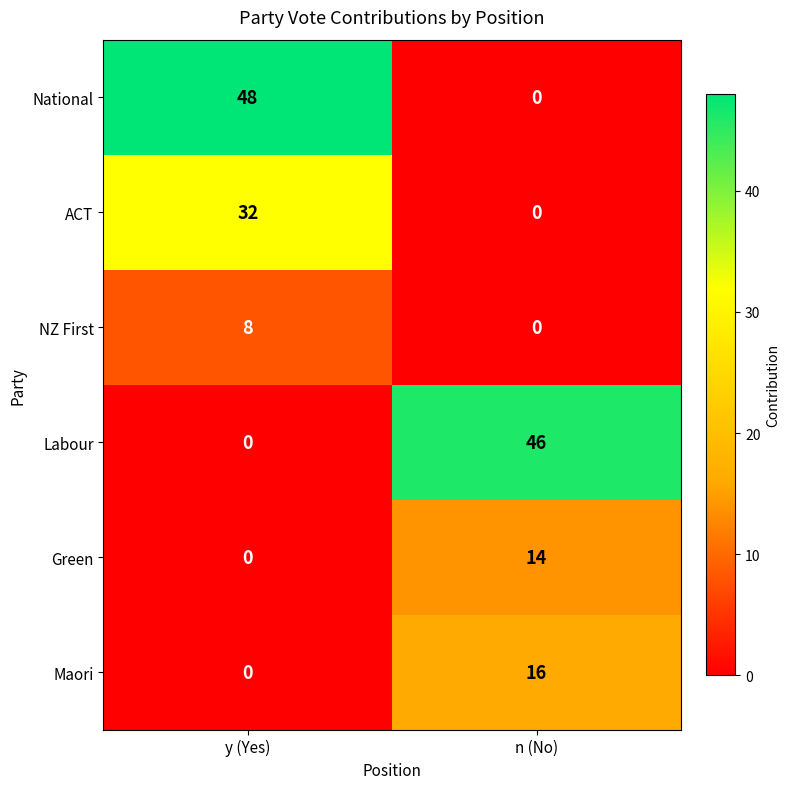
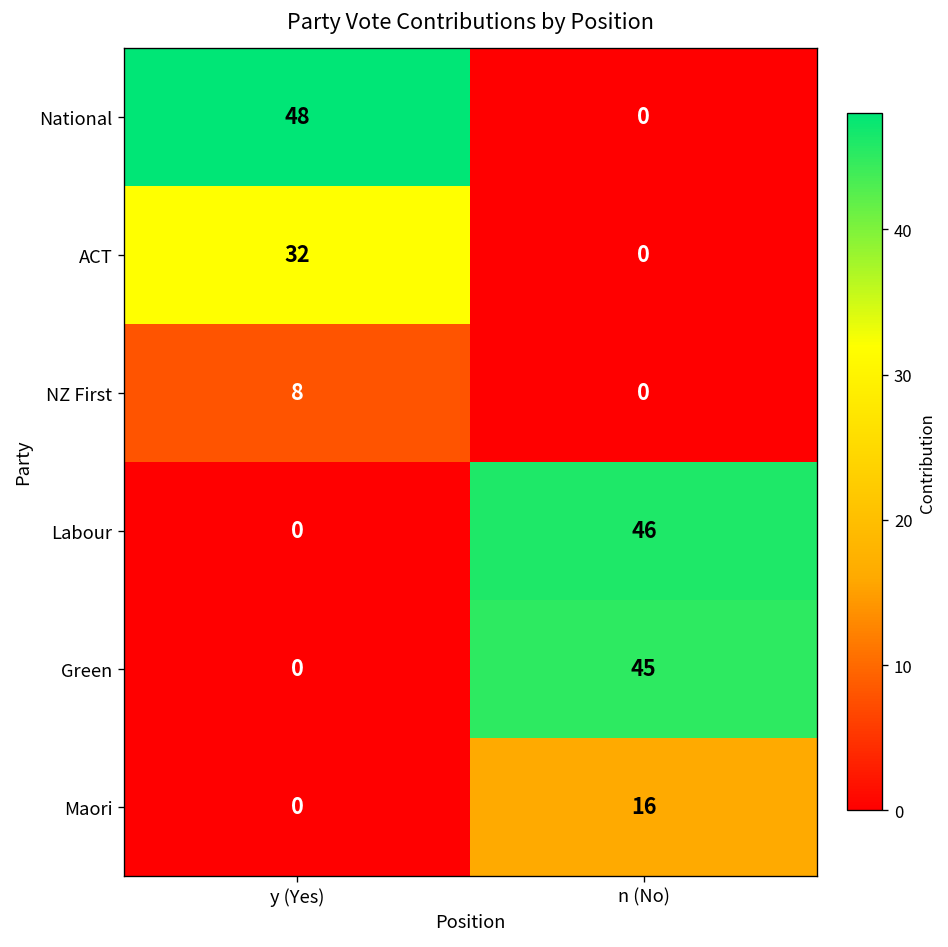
  {
    "National": {
      "y (Yes)": 48,
      "n (No)": 0
    },
    "ACT": {
      "y (Yes)": 32,
      "n (No)": 0
    },
    "NZ First": {
      "y (Yes)": 8,
      "n (No)": 0
    },
    "Labour": {
      "y (Yes)": 0,
      "n (No)": 46
    },
    "Green": {
      "y (Yes)": 0,
-     "n (No)": 14
+     "n (No)": 45
    },
    "Maori": {
      "y (Yes)": 0,
      "n (No)": 16
    }
  }
